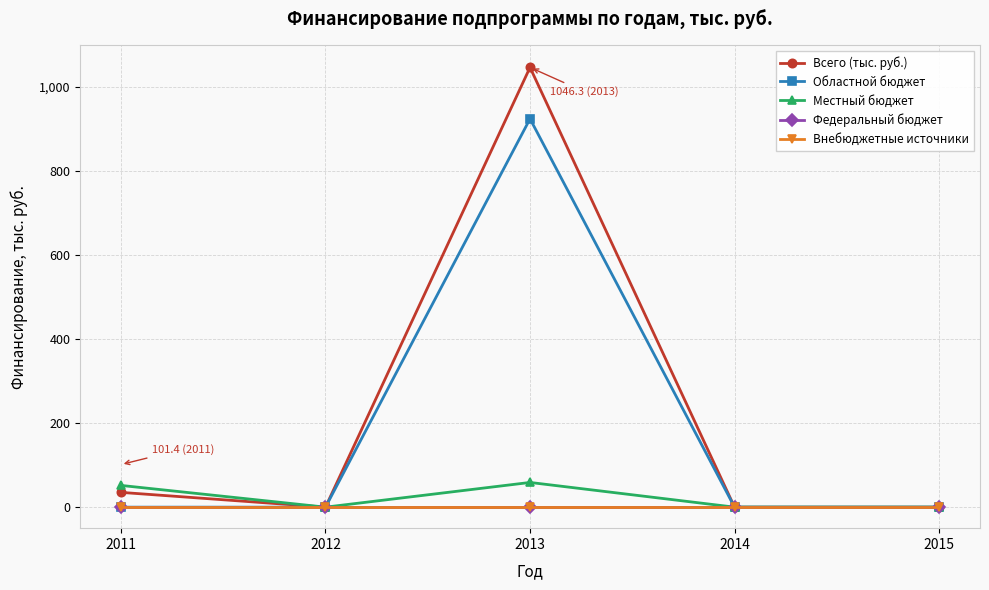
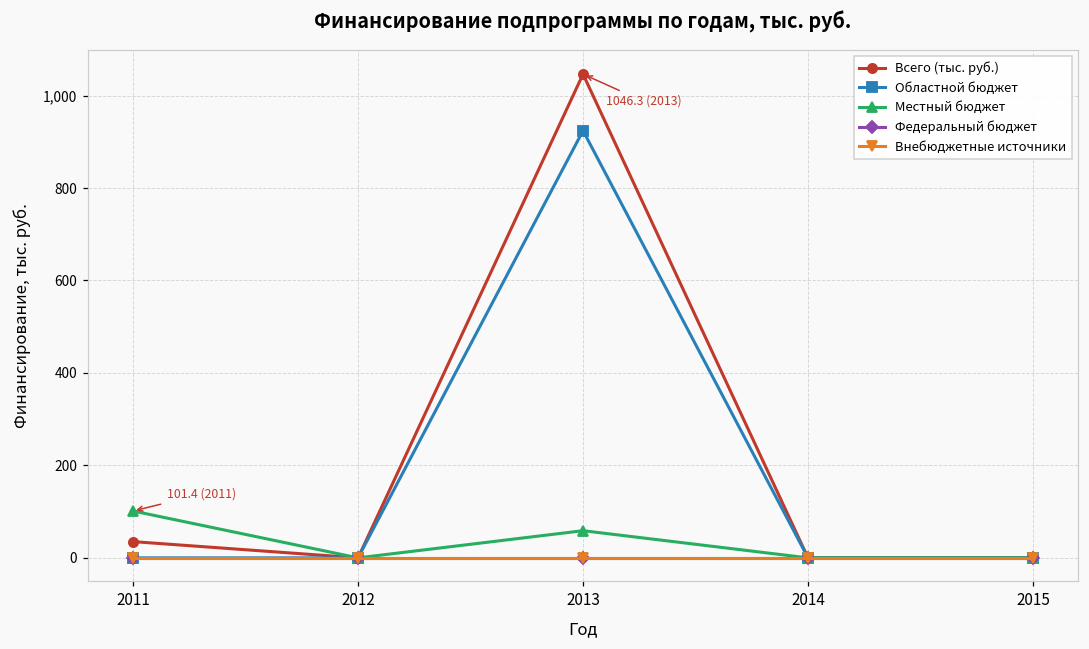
  {
    "Всего (тыс. руб.)": {
      "2013": 1046.3
    },
    "Областной бюджет": {
      "2013": 920
    },
    "Местный бюджет": {
-     "2011": 50,
+     "2011": 100,
      "2013": 60
    },
    "Внебюджетные источники": {
      "2013": 0
    }
  }
